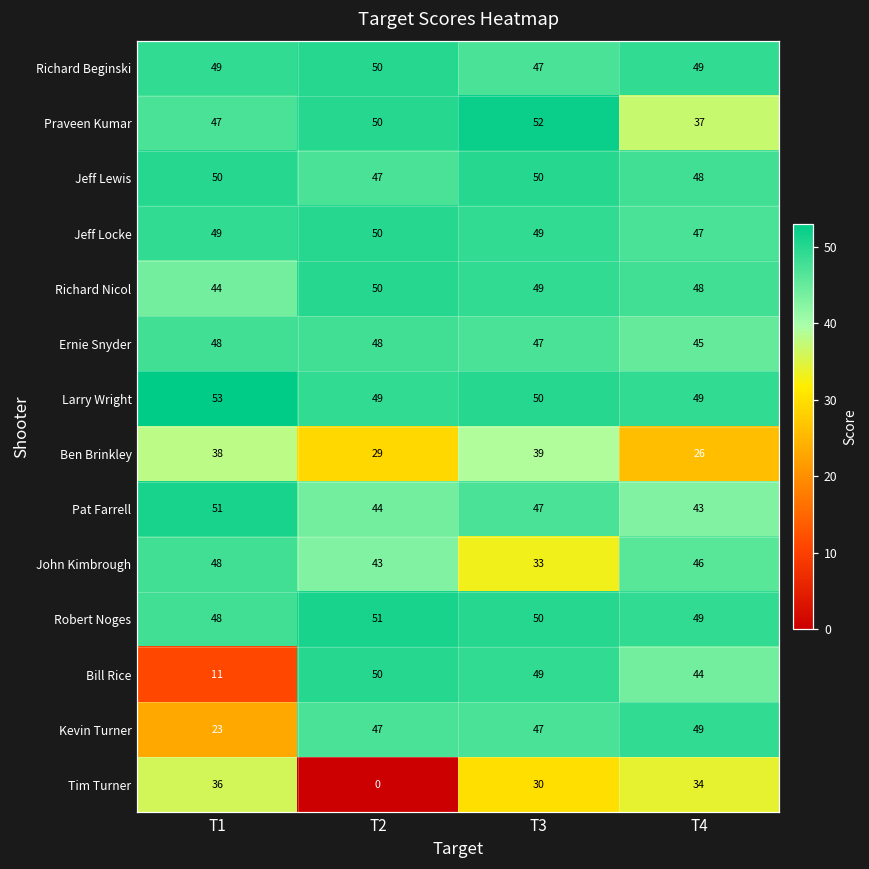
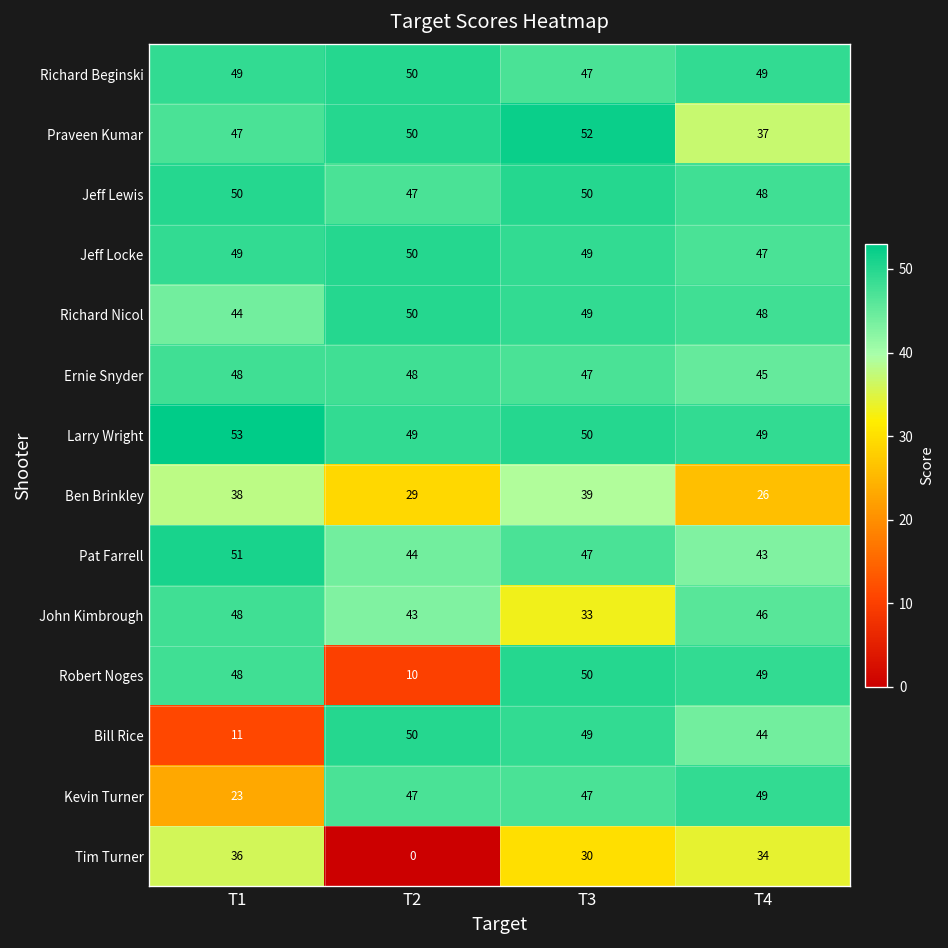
  {
    "Richard Beginski": {
      "T1": 49,
      "T2": 50,
      "T3": 47,
      "T4": 49
    },
    "Praveen Kumar": {
      "T1": 47,
      "T2": 50,
      "T3": 52,
      "T4": 37
    },
    "Jeff Lewis": {
      "T1": 50,
      "T2": 47,
      "T3": 50,
      "T4": 48
    },
    "Jeff Locke": {
      "T1": 49,
      "T2": 50,
      "T3": 49,
      "T4": 47
    },
    "Richard Nicol": {
      "T1": 44,
      "T2": 50,
      "T3": 49,
      "T4": 48
    },
    "Ernie Snyder": {
      "T1": 48,
      "T2": 48,
      "T3": 47,
      "T4": 45
    },
    "Larry Wright": {
      "T1": 53,
      "T2": 49,
      "T3": 50,
      "T4": 49
    },
    "Ben Brinkley": {
      "T1": 38,
      "T2": 29,
      "T3": 39,
      "T4": 26
    },
    "Pat Farrell": {
      "T1": 51,
      "T2": 44,
      "T3": 47,
      "T4": 43
    },
    "John Kimbrough": {
      "T1": 48,
      "T2": 43,
      "T3": 33,
      "T4": 46
    },
    "Robert Noges": {
      "T1": 48,
-     "T2": 51,
+     "T2": 10,
      "T3": 50,
      "T4": 49
    },
    "Bill Rice": {
      "T1": 11,
      "T2": 50,
      "T3": 49,
      "T4": 44
    },
    "Kevin Turner": {
      "T1": 23,
      "T2": 47,
      "T3": 47,
      "T4": 49
    },
    "Tim Turner": {
      "T1": 36,
      "T2": 0,
      "T3": 30,
      "T4": 34
    }
  }
